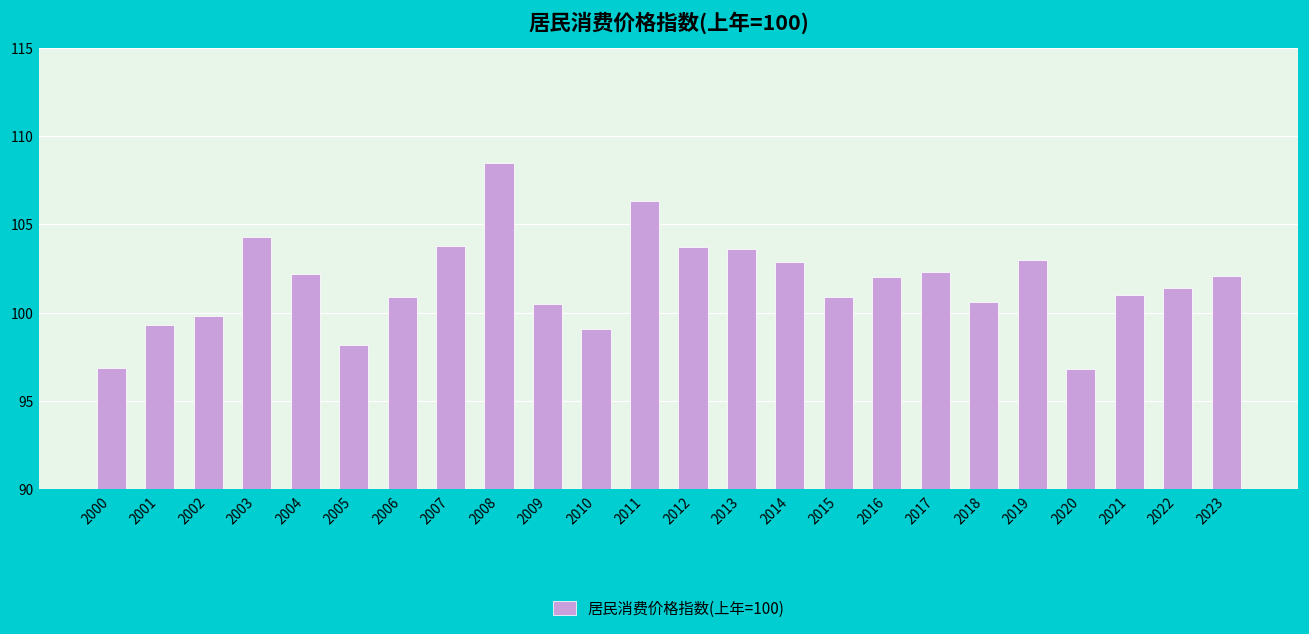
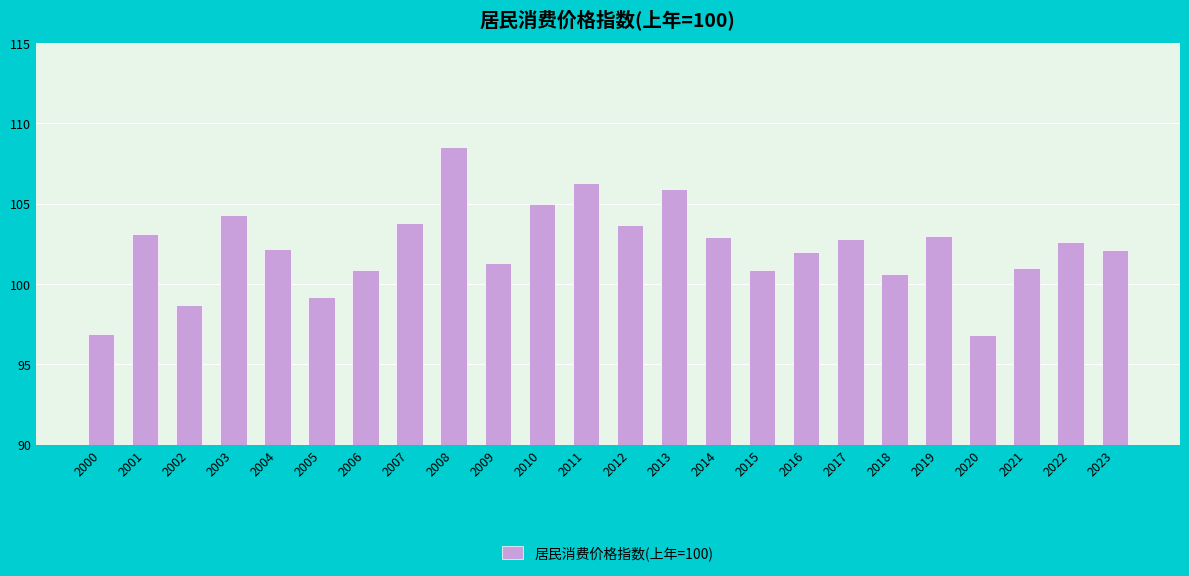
  {
    "2000": 96.9,
-   "2001": 99.3,
-   "2002": 99.8,
+   "2001": 103.1,
+   "2002": 98.7,
    "2003": 104.3,
    "2004": 102.2,
-   "2005": 98.2,
+   "2005": 99.2,
    "2006": 100.9,
    "2007": 103.8,
    "2008": 108.5,
-   "2009": 100.5,
-   "2010": 99.1,
+   "2009": 101.3,
+   "2010": 105.0,
    "2011": 106.3,
    "2012": 103.7,
-   "2013": 103.6,
+   "2013": 105.9,
    "2014": 102.9,
    "2015": 100.9,
    "2016": 102.0,
-   "2017": 102.3,
+   "2017": 102.8,
    "2018": 100.6,
    "2019": 103.0,
    "2020": 96.8,
    "2021": 101.0,
-   "2022": 101.4,
+   "2022": 102.6,
    "2023": 102.1
  }
